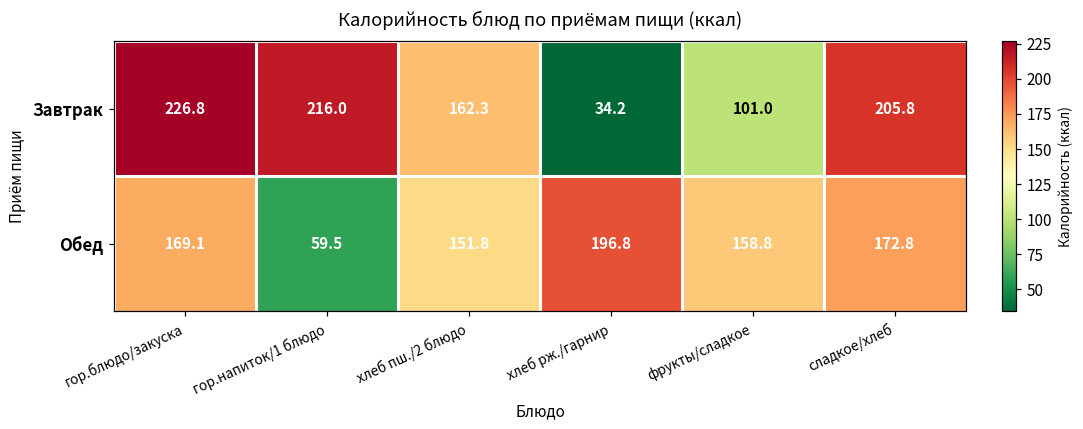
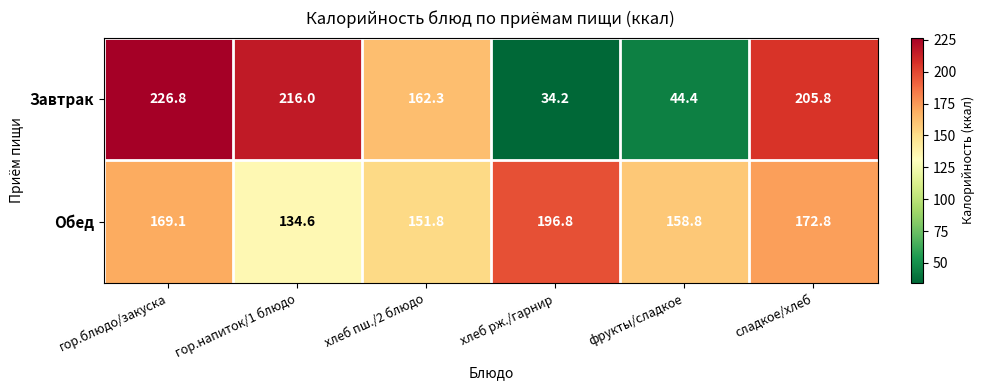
  {
    "Завтрак": {
      "гор.блюдо/закуска": 226.8,
      "гор.напиток/1 блюдо": 216.0,
      "хлеб пш./2 блюдо": 162.3,
      "хлеб рж./гарнир": 34.2,
-     "фрукты/сладкое": 101.0,
+     "фрукты/сладкое": 44.4,
      "сладкое/хлеб": 205.8
    },
    "Обед": {
      "гор.блюдо/закуска": 169.1,
-     "гор.напиток/1 блюдо": 59.5,
+     "гор.напиток/1 блюдо": 134.6,
      "хлеб пш./2 блюдо": 151.8,
      "хлеб рж./гарнир": 196.8,
      "фрукты/сладкое": 158.8,
      "сладкое/хлеб": 172.8
    }
  }
